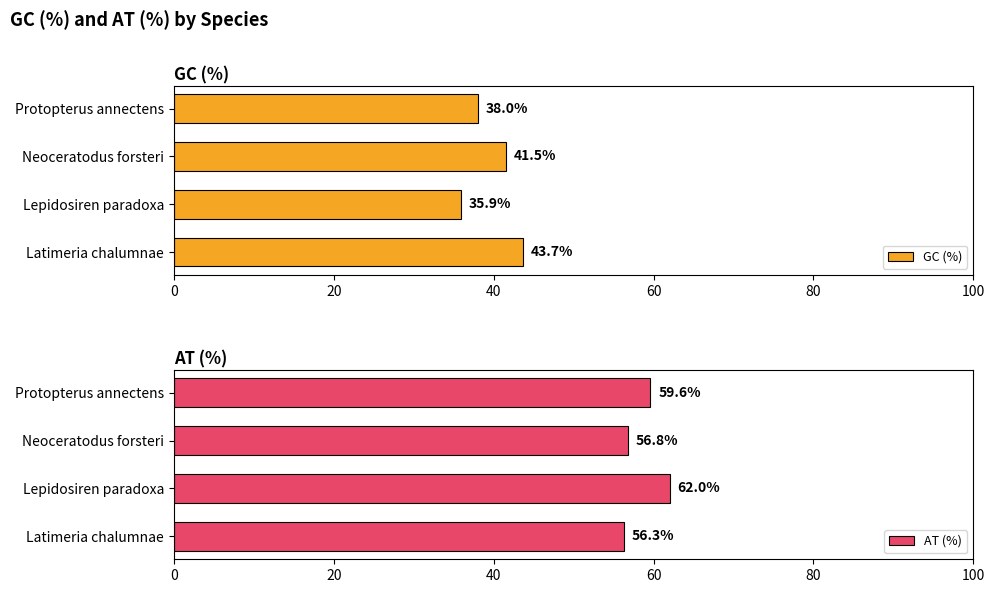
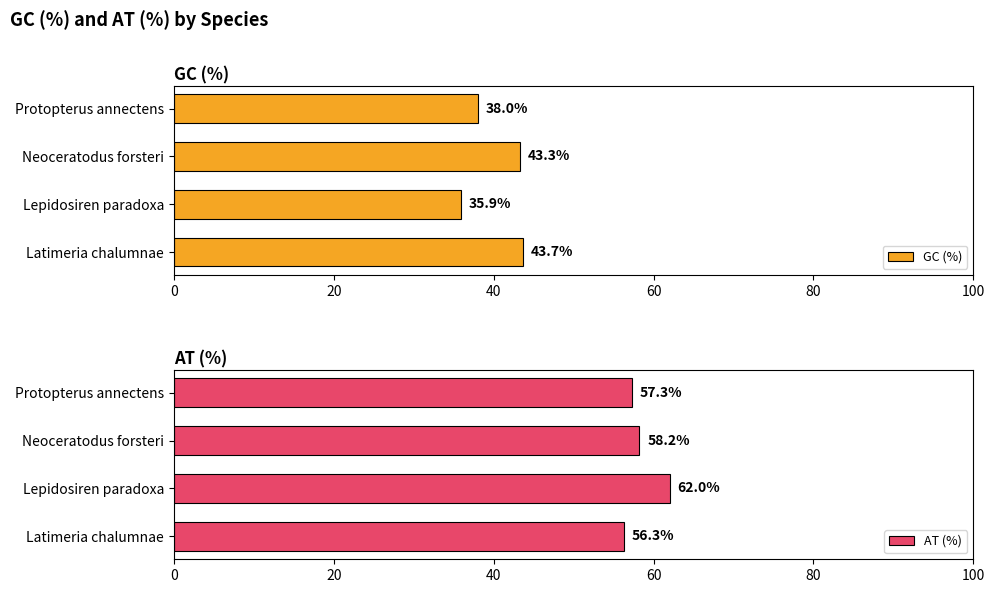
  {
    "GC (%)": {
      "Protopterus annectens": "38.0%",
-     "Neoceratodus forsteri": "41.5%",
+     "Neoceratodus forsteri": "43.3%",
      "Lepidosiren paradoxa": "35.9%",
      "Latimeria chalumnae": "43.7%"
    },
    "AT (%)": {
-     "Protopterus annectens": "59.6%",
-     "Neoceratodus forsteri": "56.8%",
+     "Protopterus annectens": "57.3%",
+     "Neoceratodus forsteri": "58.2%",
      "Lepidosiren paradoxa": "62.0%",
      "Latimeria chalumnae": "56.3%"
    }
  }
